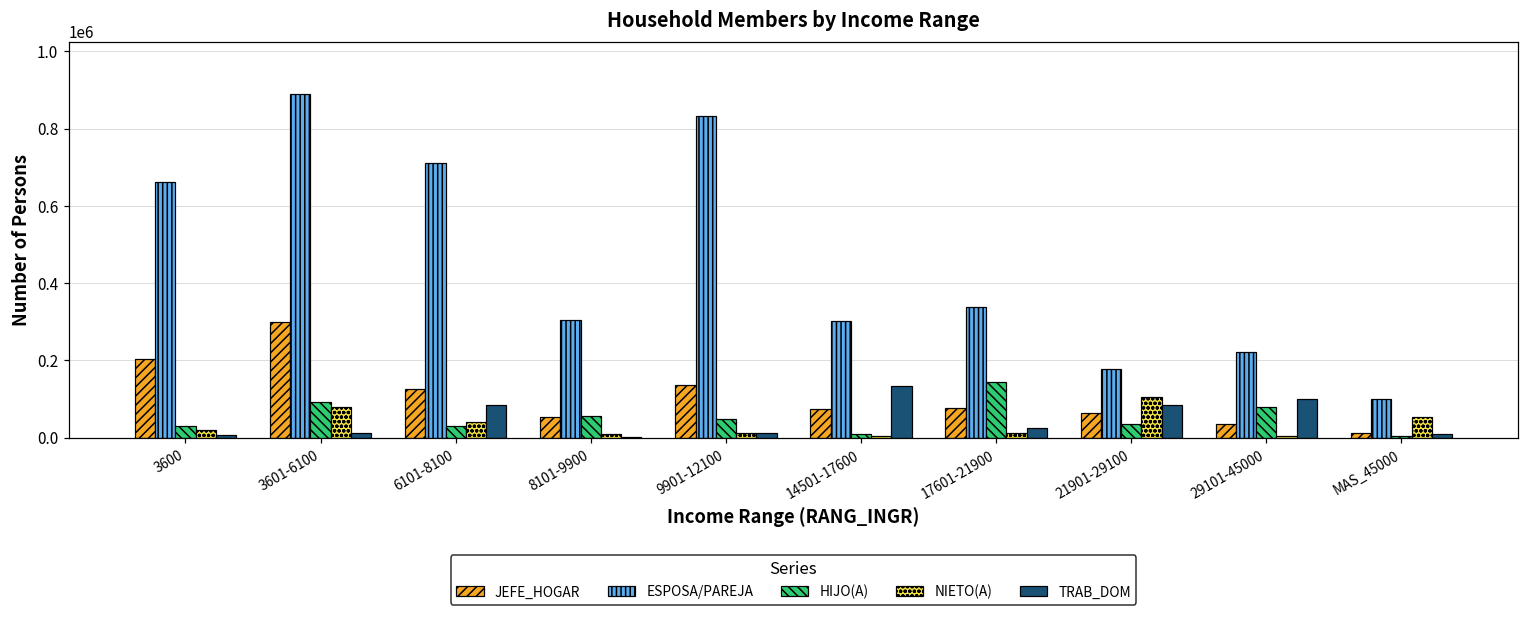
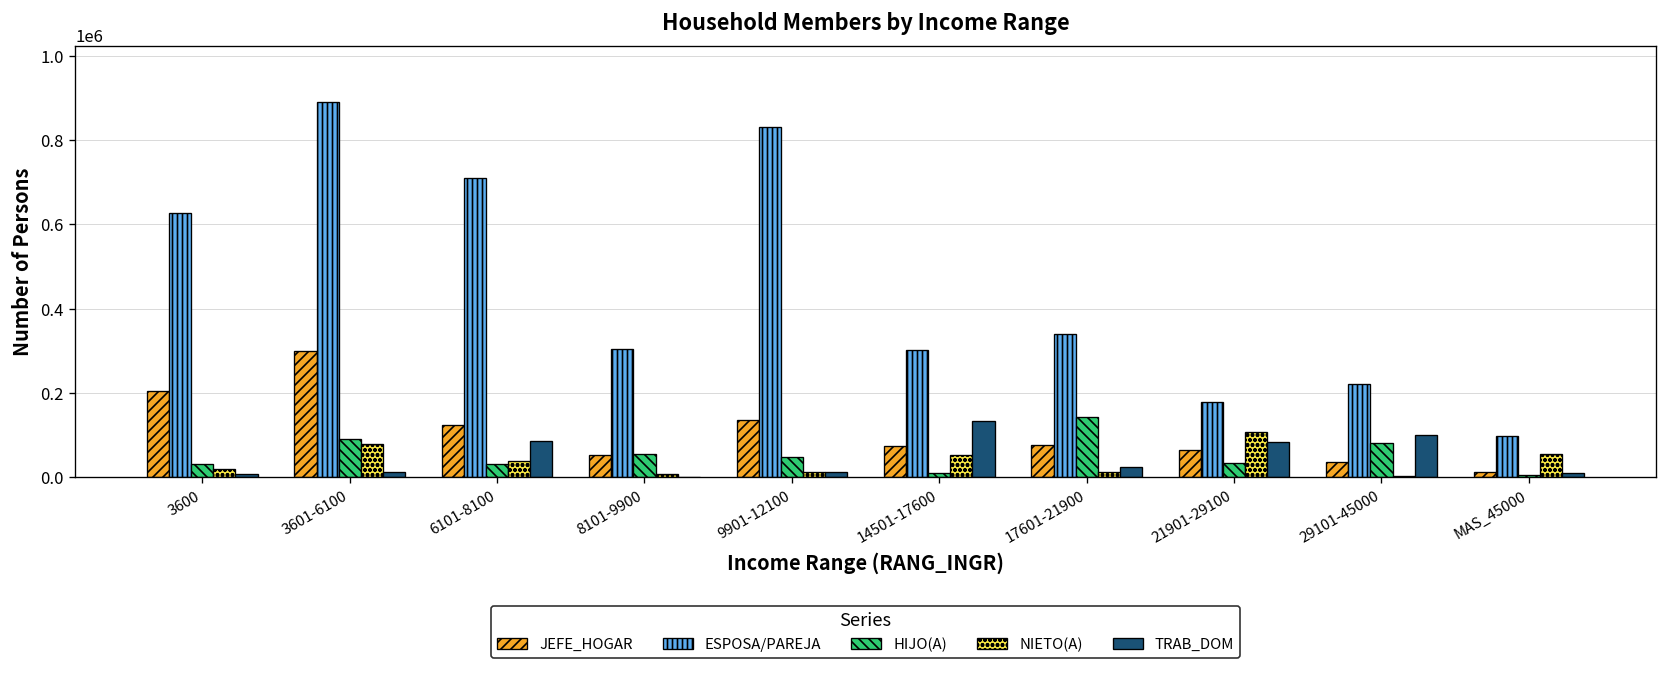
  {
    "JEFE_HOGAR": {
      "3600": 200000,
      "3601-6100": 300000,
      "6101-8100": 120000,
      "8101-9900": 50000,
      "9901-12100": 140000,
      "14501-17600": 70000,
      "17601-21900": 80000,
      "21901-29100": 60000,
      "29101-45000": 40000,
      "MAS_45000": 10000
    },
    "ESPOSA/PAREJA": {
-     "3600": 660000,
+     "3600": 630000,
      "3601-6100": 890000,
      "6101-8100": 710000,
      "8101-9900": 300000,
      "9901-12100": 830000,
      "14501-17600": 300000,
      "17601-21900": 340000,
      "21901-29100": 180000,
      "29101-45000": 220000,
      "MAS_45000": 100000
    },
    "HIJO(A)": {
      "3600": 30000,
      "3601-6100": 90000,
      "6101-8100": 30000,
      "8101-9900": 60000,
      "9901-12100": 50000,
      "14501-17600": 10000,
      "17601-21900": 140000,
      "21901-29100": 30000,
      "29101-45000": 80000
    },
    "NIETO(A)": {
      "3600": 20000,
      "3601-6100": 80000,
      "6101-8100": 40000,
      "8101-9900": 10000,
      "9901-12100": 10000,
-     "14501-17600": 0,
+     "14501-17600": 50000,
      "17601-21900": 10000,
      "21901-29100": 110000,
      "MAS_45000": 50000
    },
    "TRAB_DOM": {
      "3601-6100": 10000,
      "6101-8100": 90000,
      "9901-12100": 10000,
      "14501-17600": 130000,
      "17601-21900": 20000,
      "21901-29100": 80000,
      "29101-45000": 100000,
      "MAS_45000": 10000
    }
  }
